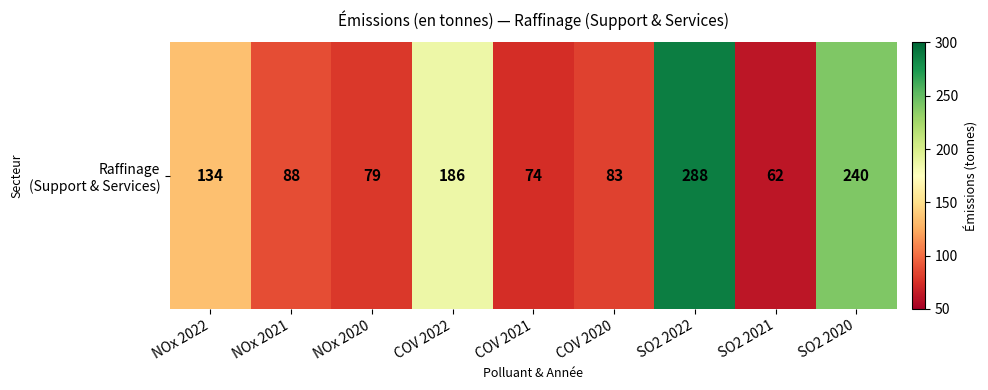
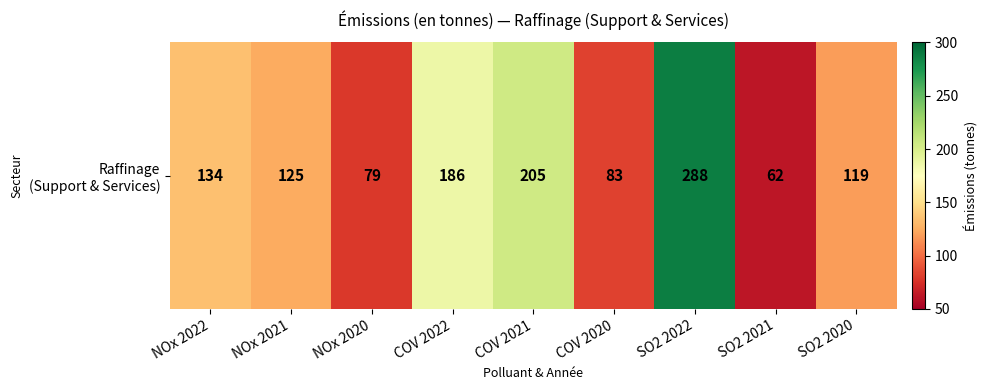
  {
    "Raffinage (Support & Services)": {
      "NOx 2022": 134,
-     "NOx 2021": 88,
+     "NOx 2021": 125,
      "NOx 2020": 79,
      "COV 2022": 186,
-     "COV 2021": 74,
+     "COV 2021": 205,
      "COV 2020": 83,
      "SO2 2022": 288,
      "SO2 2021": 62,
-     "SO2 2020": 240
+     "SO2 2020": 119
    }
  }
